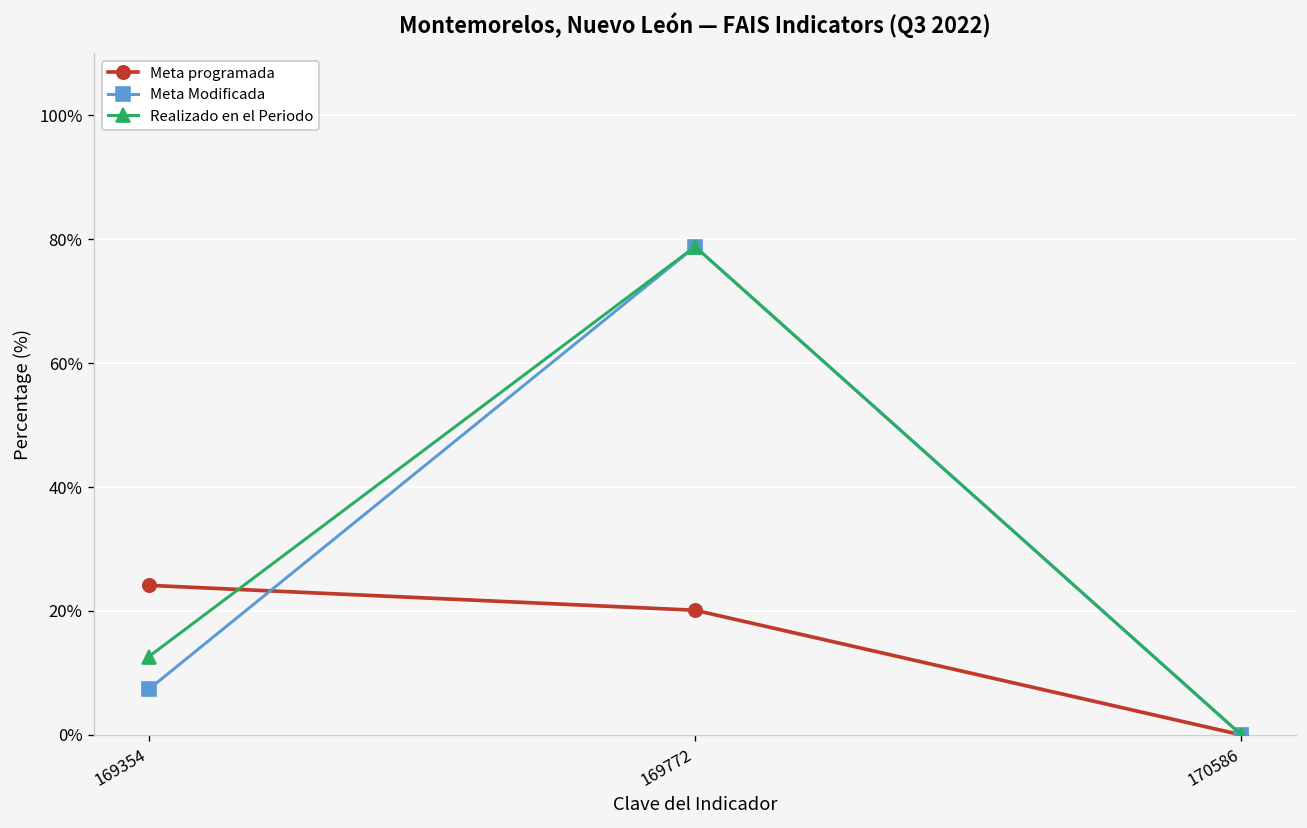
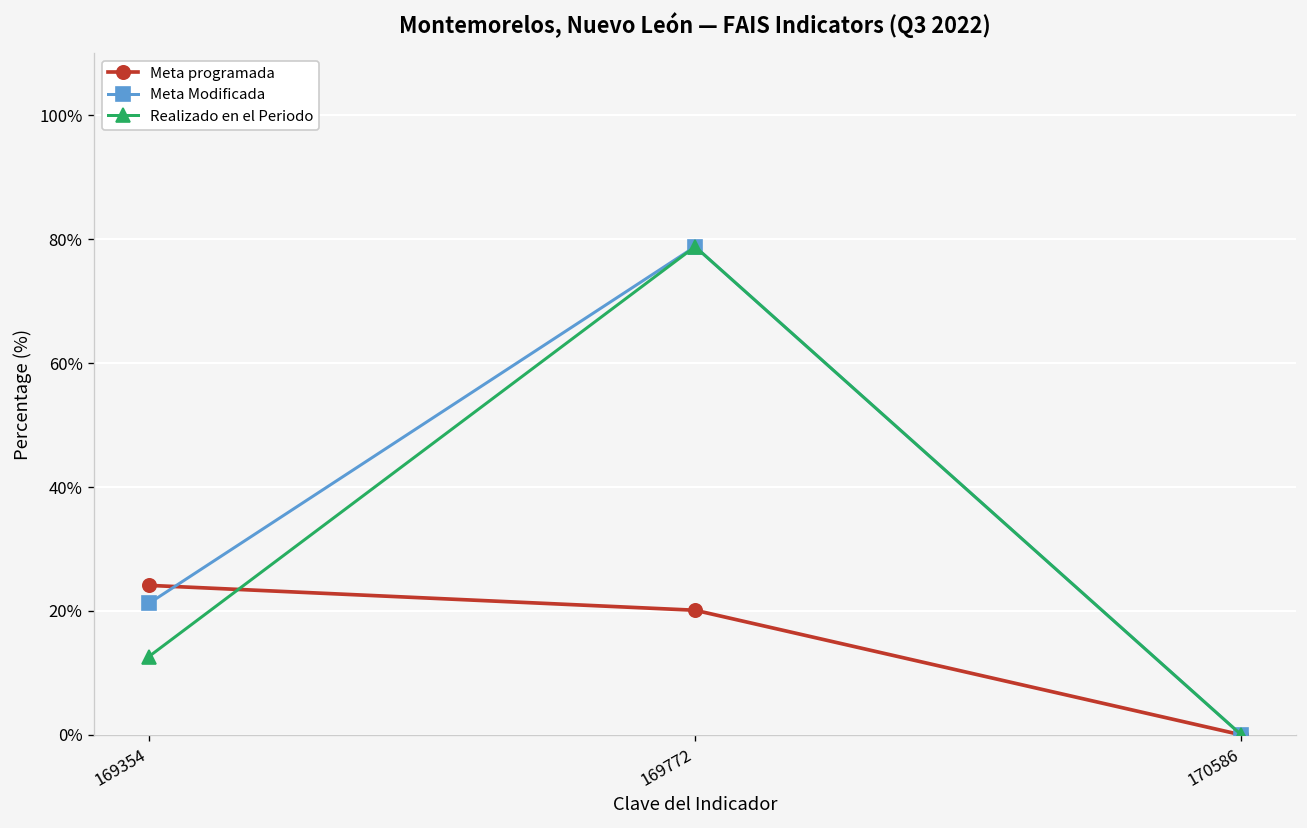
  {
    "Meta programada": {
      "169354": "24%",
      "169772": "20%"
    },
    "Meta Modificada": {
-     "169354": "7%"
+     "169354": "21%"
    },
    "Realizado en el Periodo": {
      "169354": "13%"
    }
  }
